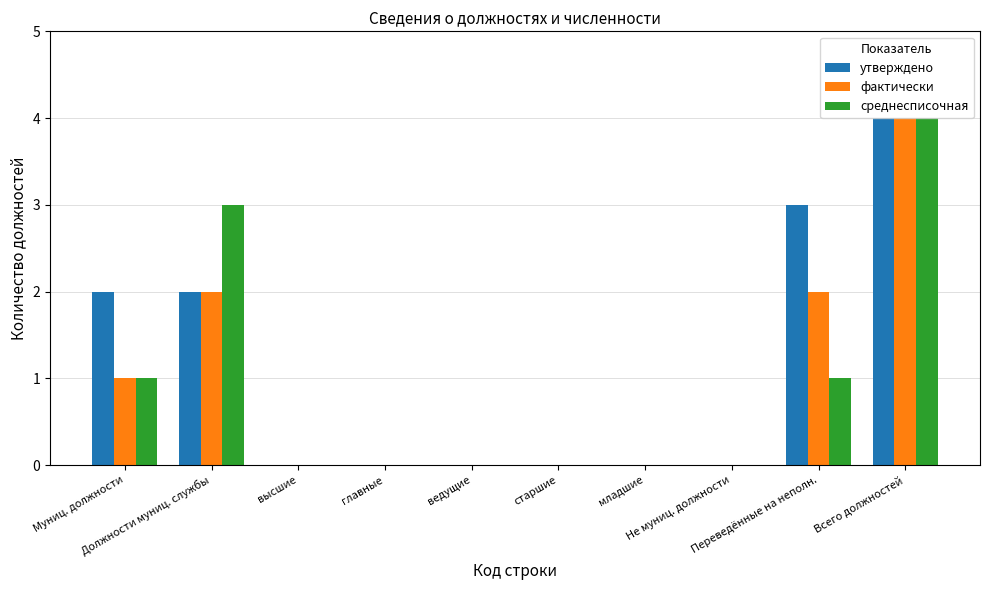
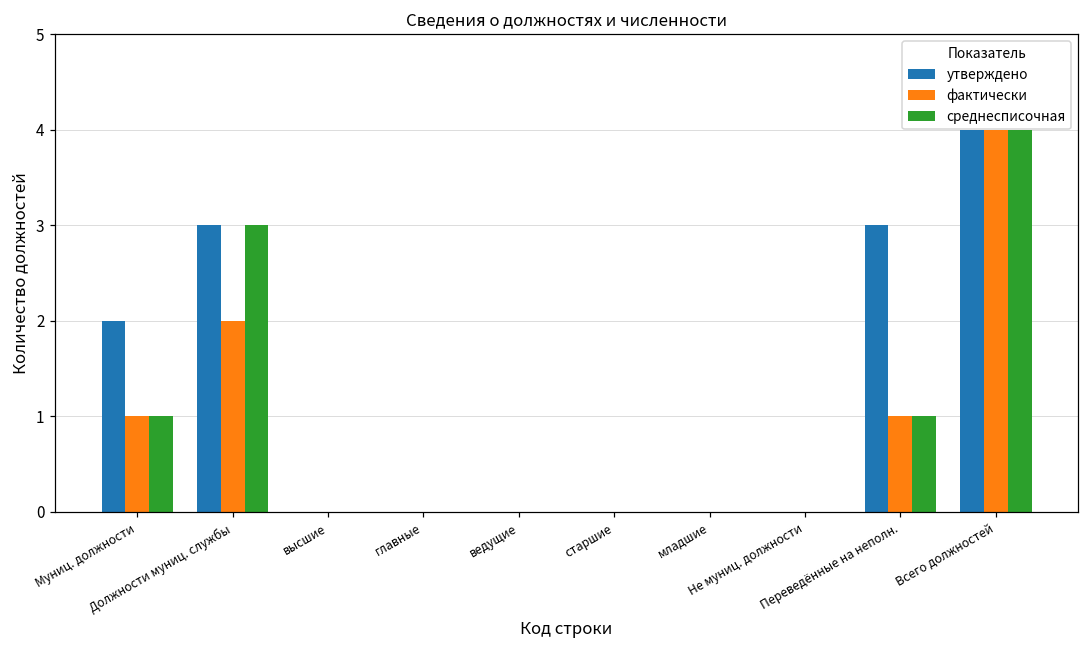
  {
    "утверждено": {
      "Муниц. должности": 2,
-     "Должности муниц. службы": 2,
+     "Должности муниц. службы": 3,
      "высшие": 0,
      "главные": 0,
      "ведущие": 0,
      "старшие": 0,
      "младшие": 0,
      "Не муниц. должности": 0,
      "Переведённые на неполн.": 3
    },
    "фактически": {
      "Муниц. должности": 1,
      "Должности муниц. службы": 2,
      "высшие": 0,
      "главные": 0,
      "ведущие": 0,
      "старшие": 0,
      "младшие": 0,
      "Не муниц. должности": 0,
-     "Переведённые на неполн.": 2
+     "Переведённые на неполн.": 1
    },
    "среднесписочная": {
      "Муниц. должности": 1,
      "Должности муниц. службы": 3,
      "высшие": 0,
      "главные": 0,
      "ведущие": 0,
      "старшие": 0,
      "младшие": 0,
      "Не муниц. должности": 0,
      "Переведённые на неполн.": 1
    }
  }
